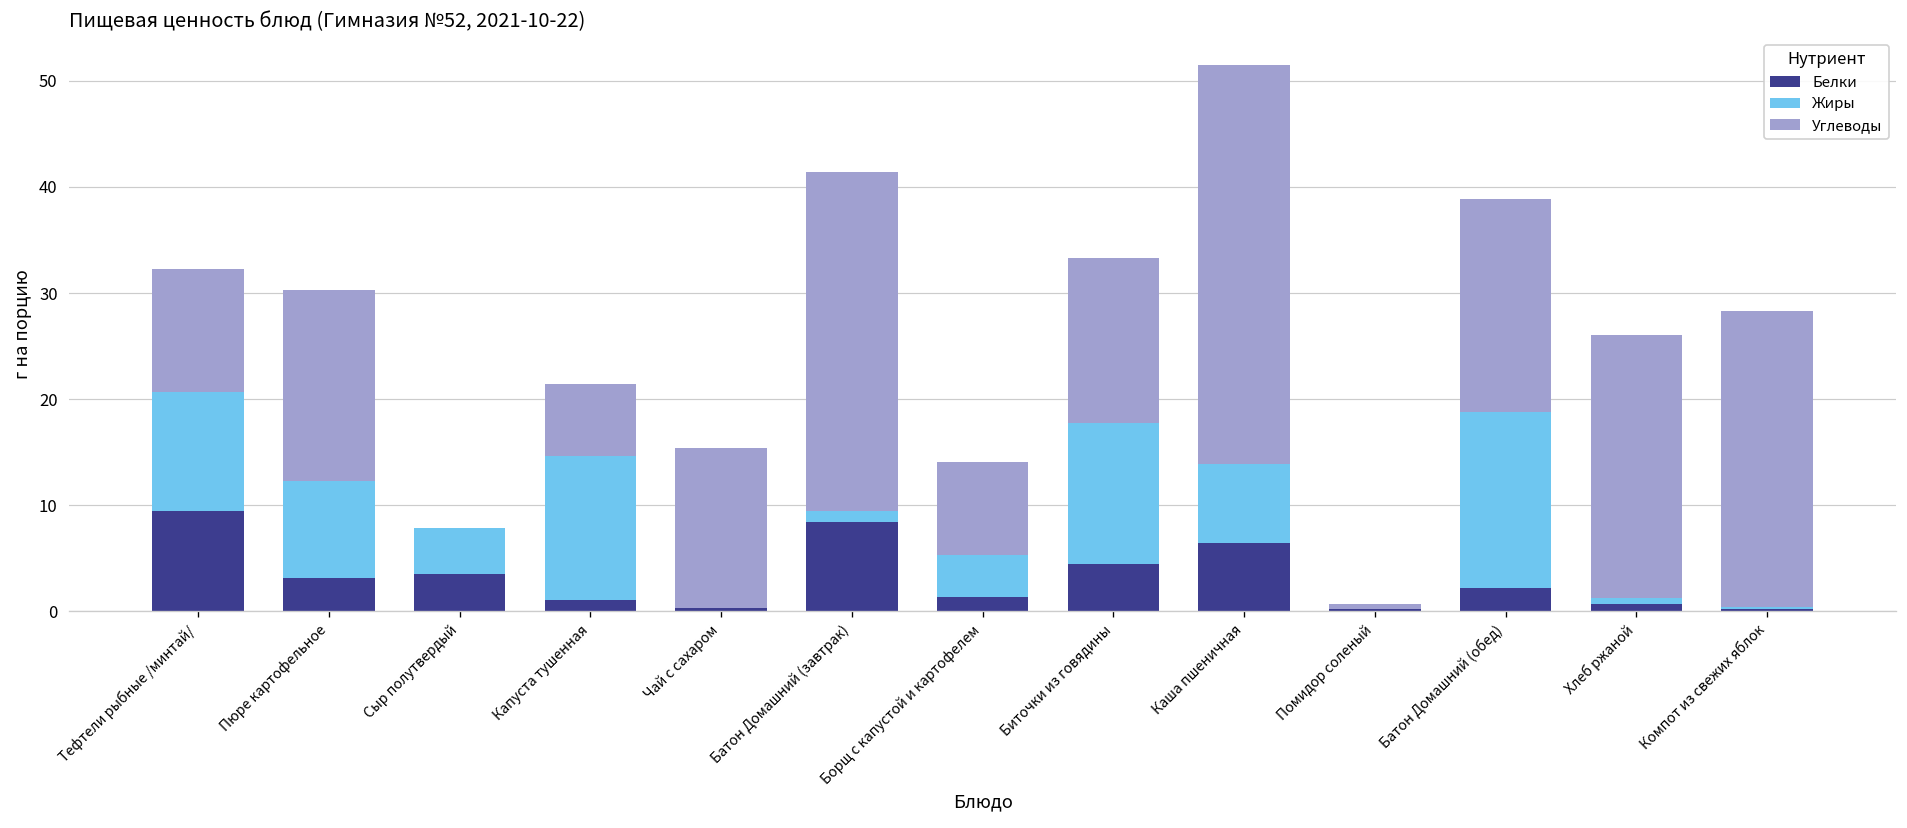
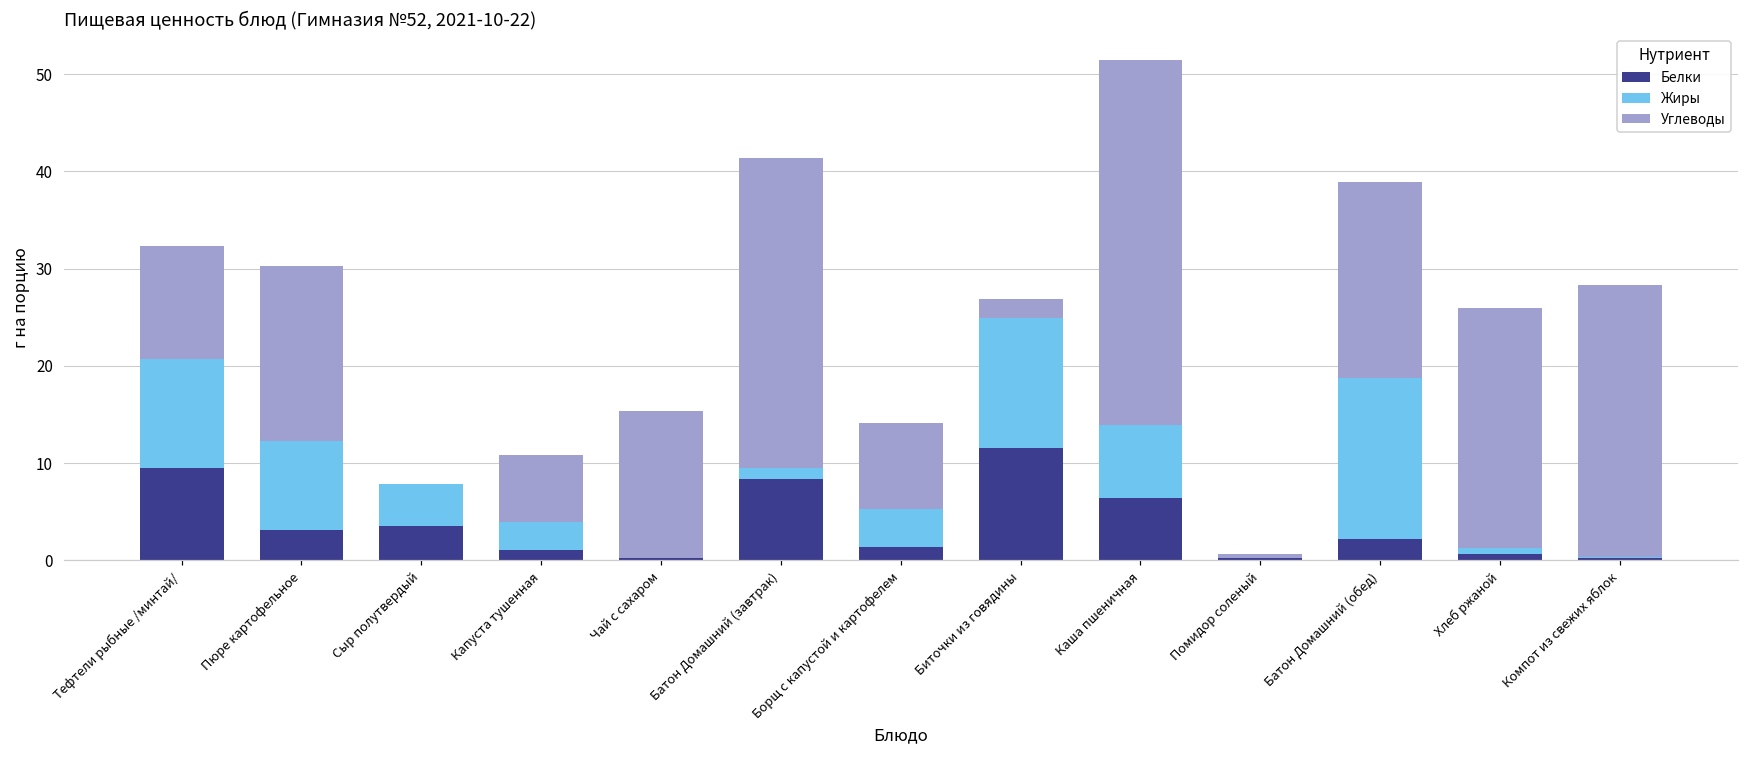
  {
    "Белки": {
      "Тефтели рыбные /минтай/": 10,
      "Пюре картофельное": 3,
      "Сыр полутвердый": 4,
      "Капуста тушенная": 1,
      "Чай с сахаром": 0,
      "Батон Домашний (завтрак)": 8,
      "Борщ с капустой и картофелем": 1,
-     "Биточки из говядины": 5,
+     "Биточки из говядины": 12,
      "Каша пшеничная": 6,
      "Батон Домашний (обед)": 2,
      "Хлеб ржаной": 1
    },
    "Жиры": {
      "Тефтели рыбные /минтай/": 11,
      "Пюре картофельное": 9,
      "Сыр полутвердый": 4,
-     "Капуста тушенная": 14,
+     "Капуста тушенная": 3,
      "Чай с сахаром": 0,
      "Батон Домашний (завтрак)": 1,
      "Борщ с капустой и картофелем": 4,
      "Биточки из говядины": 13,
      "Каша пшеничная": 8,
      "Помидор соленый": 0,
      "Батон Домашний (обед)": 17,
      "Хлеб ржаной": 1
    },
    "Углеводы": {
      "Тефтели рыбные /минтай/": 12,
      "Пюре картофельное": 18,
      "Сыр полутвердый": 0,
      "Капуста тушенная": 7,
      "Чай с сахаром": 15,
      "Батон Домашний (завтрак)": 32,
      "Борщ с капустой и картофелем": 9,
-     "Биточки из говядины": 16,
+     "Биточки из говядины": 2,
      "Каша пшеничная": 38,
      "Помидор соленый": 1,
      "Батон Домашний (обед)": 20,
      "Хлеб ржаной": 25,
      "Компот из свежих яблок": 28
    }
  }
